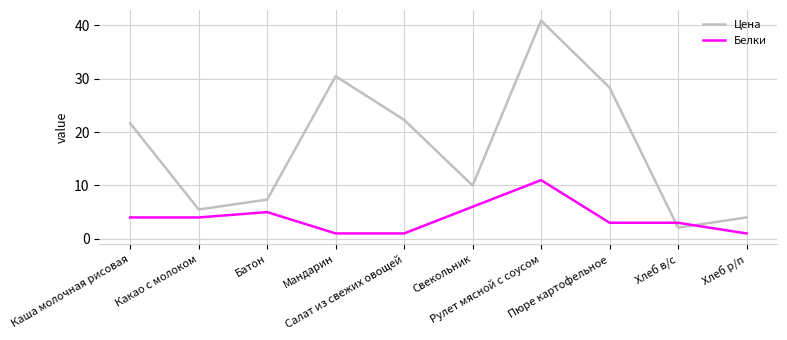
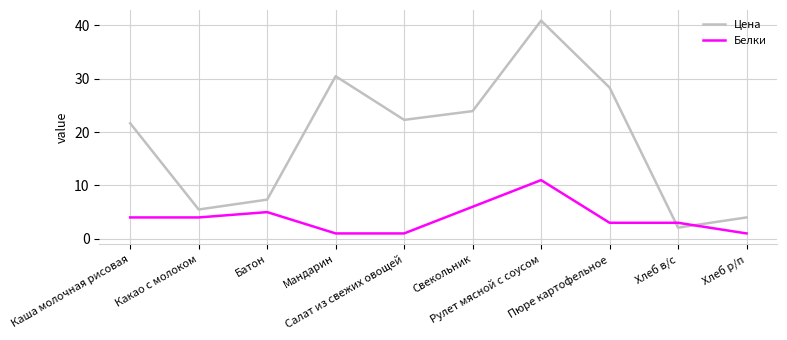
  {
    "Цена": {
      "Каша молочная рисовая": 22,
      "Какао с молоком": 5,
      "Батон": 7,
      "Мандарин": 30,
      "Салат из свежих овощей": 22,
-     "Свекольник": 10,
+     "Свекольник": 24,
      "Рулет мясной с соусом": 41,
      "Пюре картофельное": 28,
      "Хлеб в/с": 2,
      "Хлеб р/п": 4
    },
    "Белки": {
      "Каша молочная рисовая": 4,
      "Какао с молоком": 4,
      "Батон": 5,
      "Мандарин": 1,
      "Салат из свежих овощей": 1,
      "Свекольник": 6,
      "Рулет мясной с соусом": 11,
      "Пюре картофельное": 3,
      "Хлеб в/с": 3,
      "Хлеб р/п": 1
    }
  }
